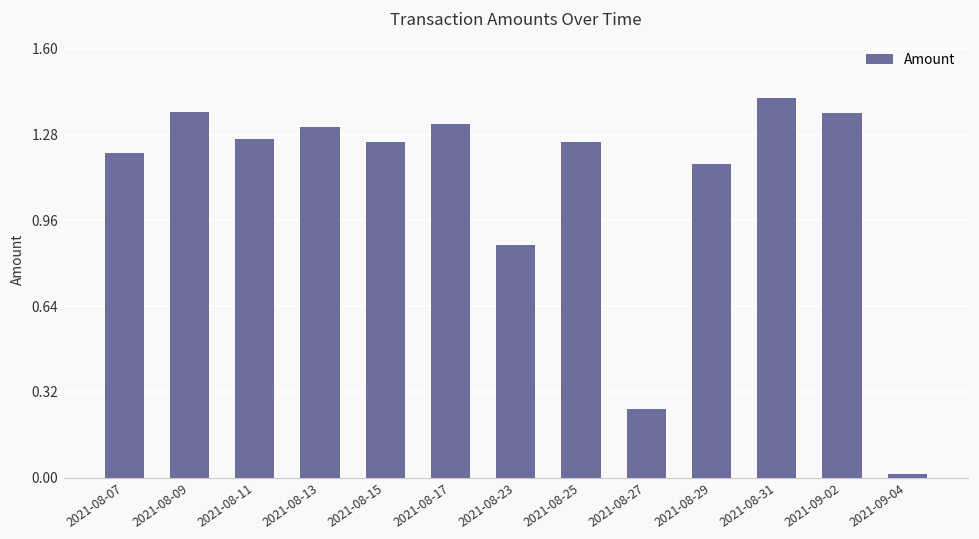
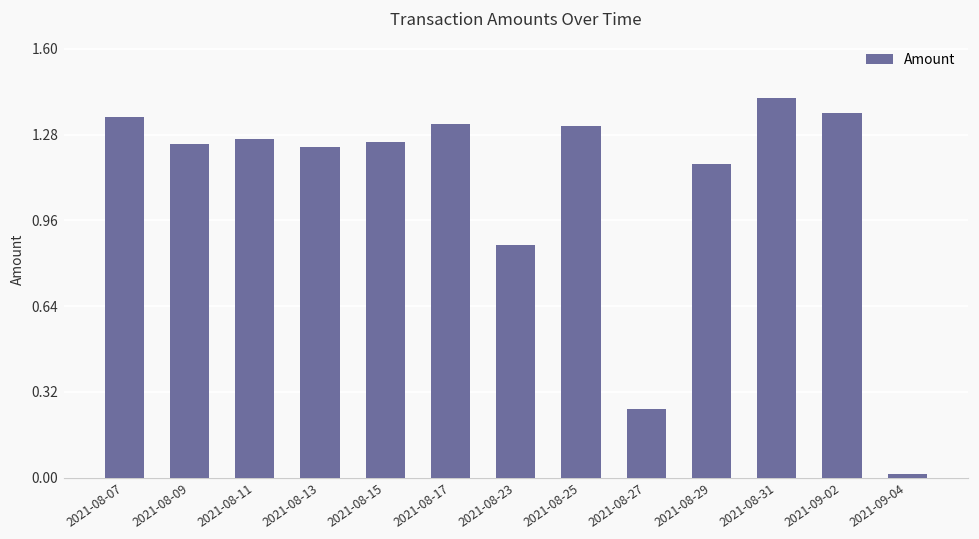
  {
-   "2021-08-07": 1.21,
-   "2021-08-09": 1.36,
+   "2021-08-07": 1.35,
+   "2021-08-09": 1.24,
    "2021-08-11": 1.26,
-   "2021-08-13": 1.31,
+   "2021-08-13": 1.23,
    "2021-08-15": 1.25,
    "2021-08-17": 1.32,
    "2021-08-23": 0.87,
-   "2021-08-25": 1.25,
+   "2021-08-25": 1.31,
    "2021-08-27": 0.25,
    "2021-08-29": 1.17,
    "2021-08-31": 1.42,
    "2021-09-02": 1.36,
    "2021-09-04": 0.01
  }
